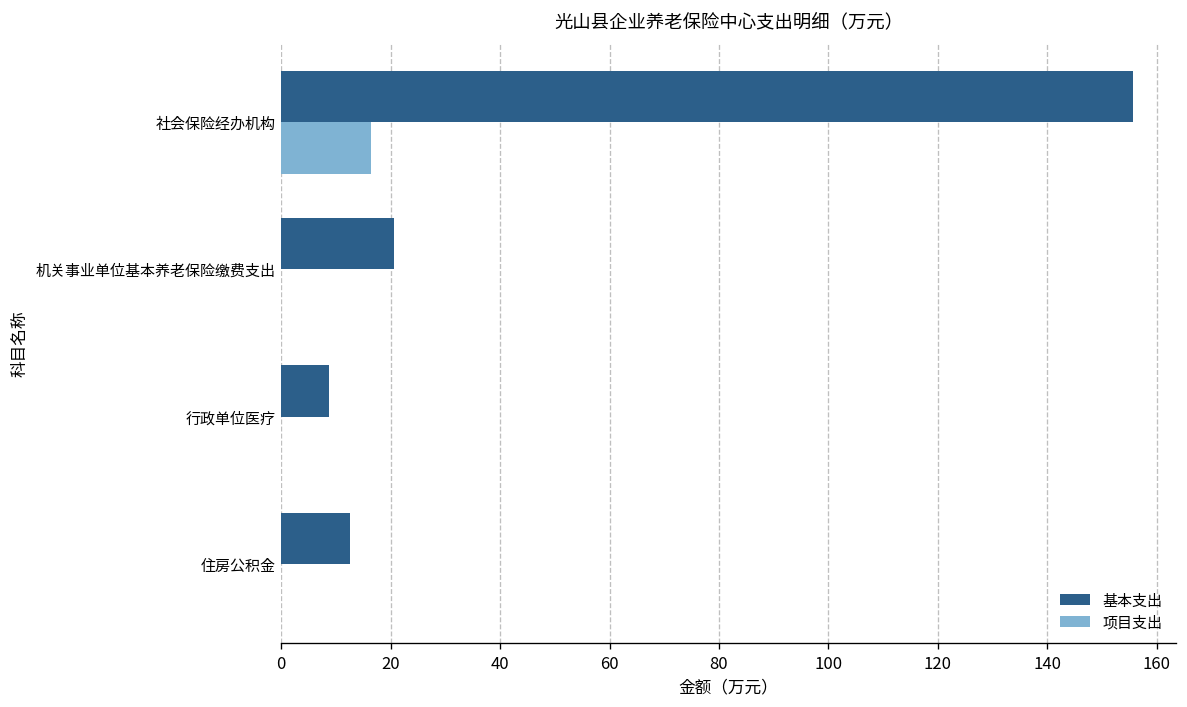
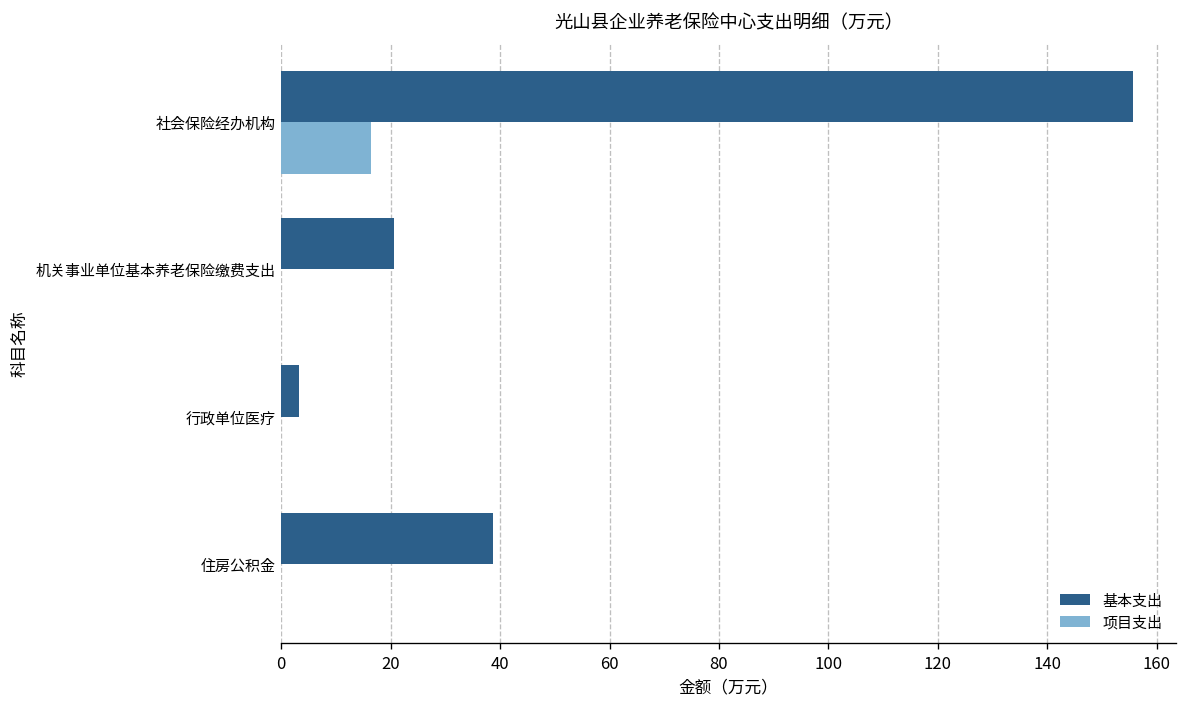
  {
    "基本支出": {
      "社会保险经办机构": 156,
      "机关事业单位基本养老保险缴费支出": 21,
-     "行政单位医疗": 9,
-     "住房公积金": 12
+     "行政单位医疗": 3,
+     "住房公积金": 39
    },
    "项目支出": {
      "社会保险经办机构": 16,
      "机关事业单位基本养老保险缴费支出": 0,
      "行政单位医疗": 0,
      "住房公积金": 0
    }
  }
